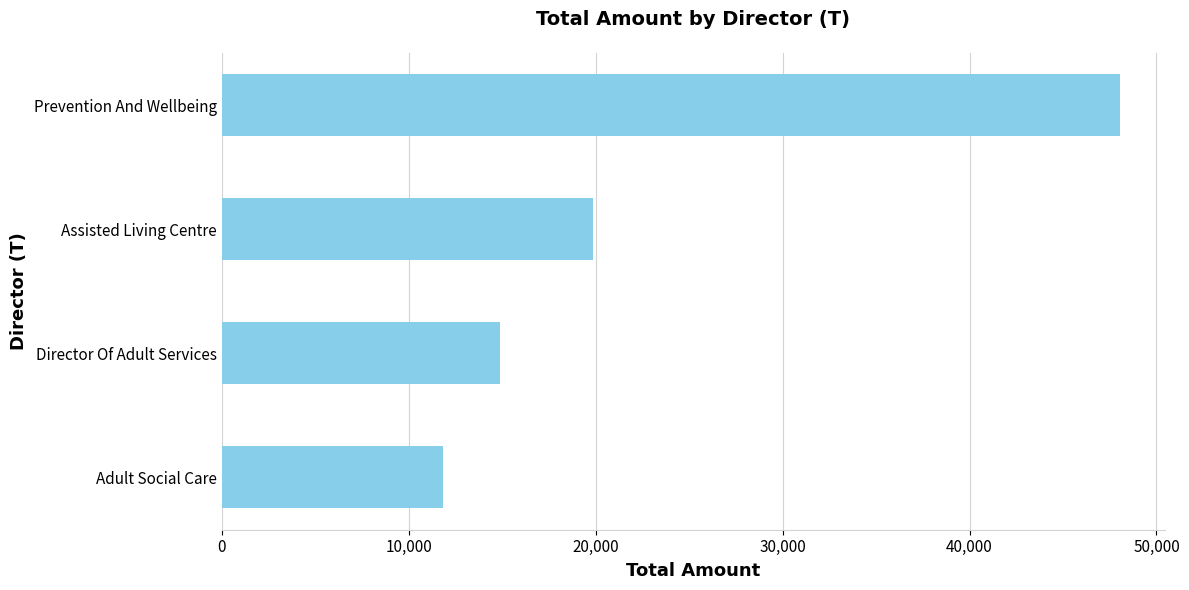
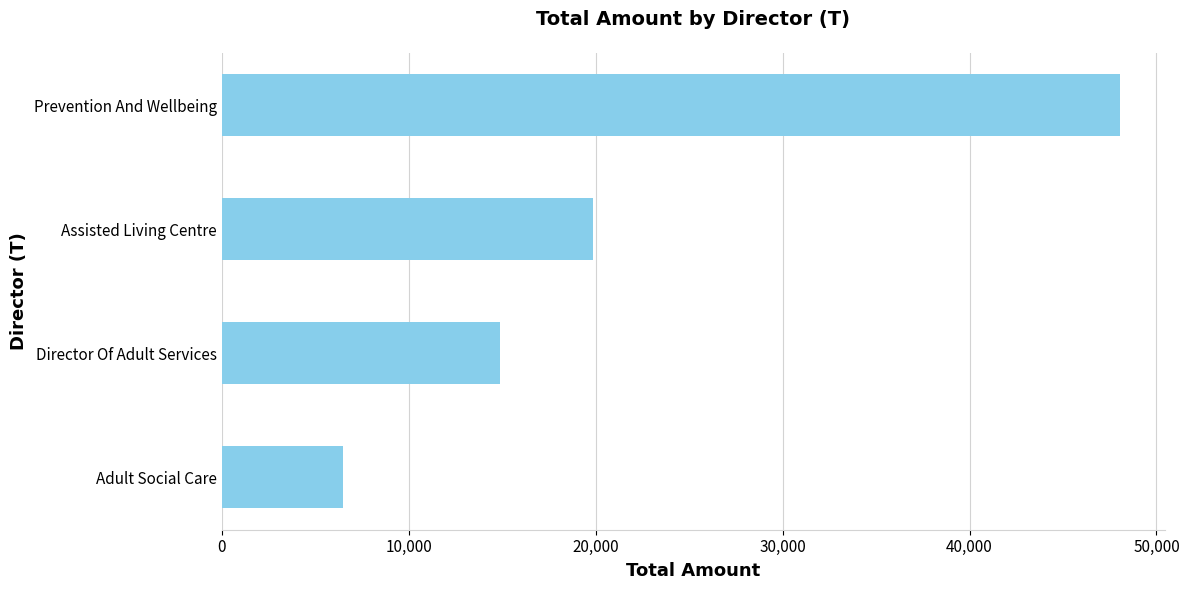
  {
    "Prevention And Wellbeing": "48,100",
    "Assisted Living Centre": "19,900",
    "Director Of Adult Services": "14,900",
-   "Adult Social Care": "11,900"
+   "Adult Social Care": "6,500"
  }
